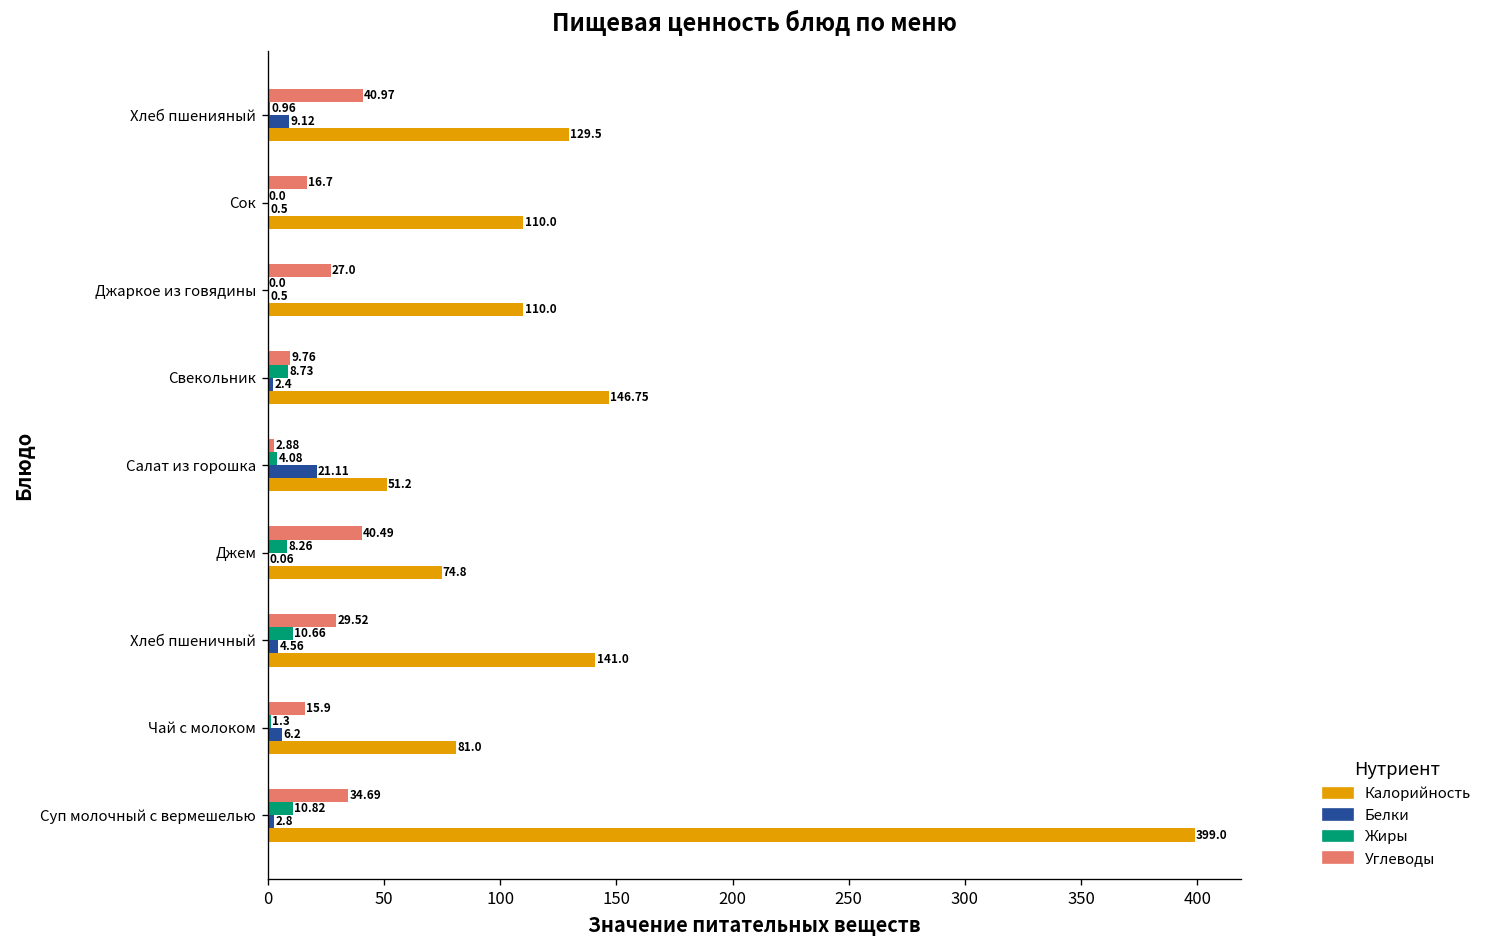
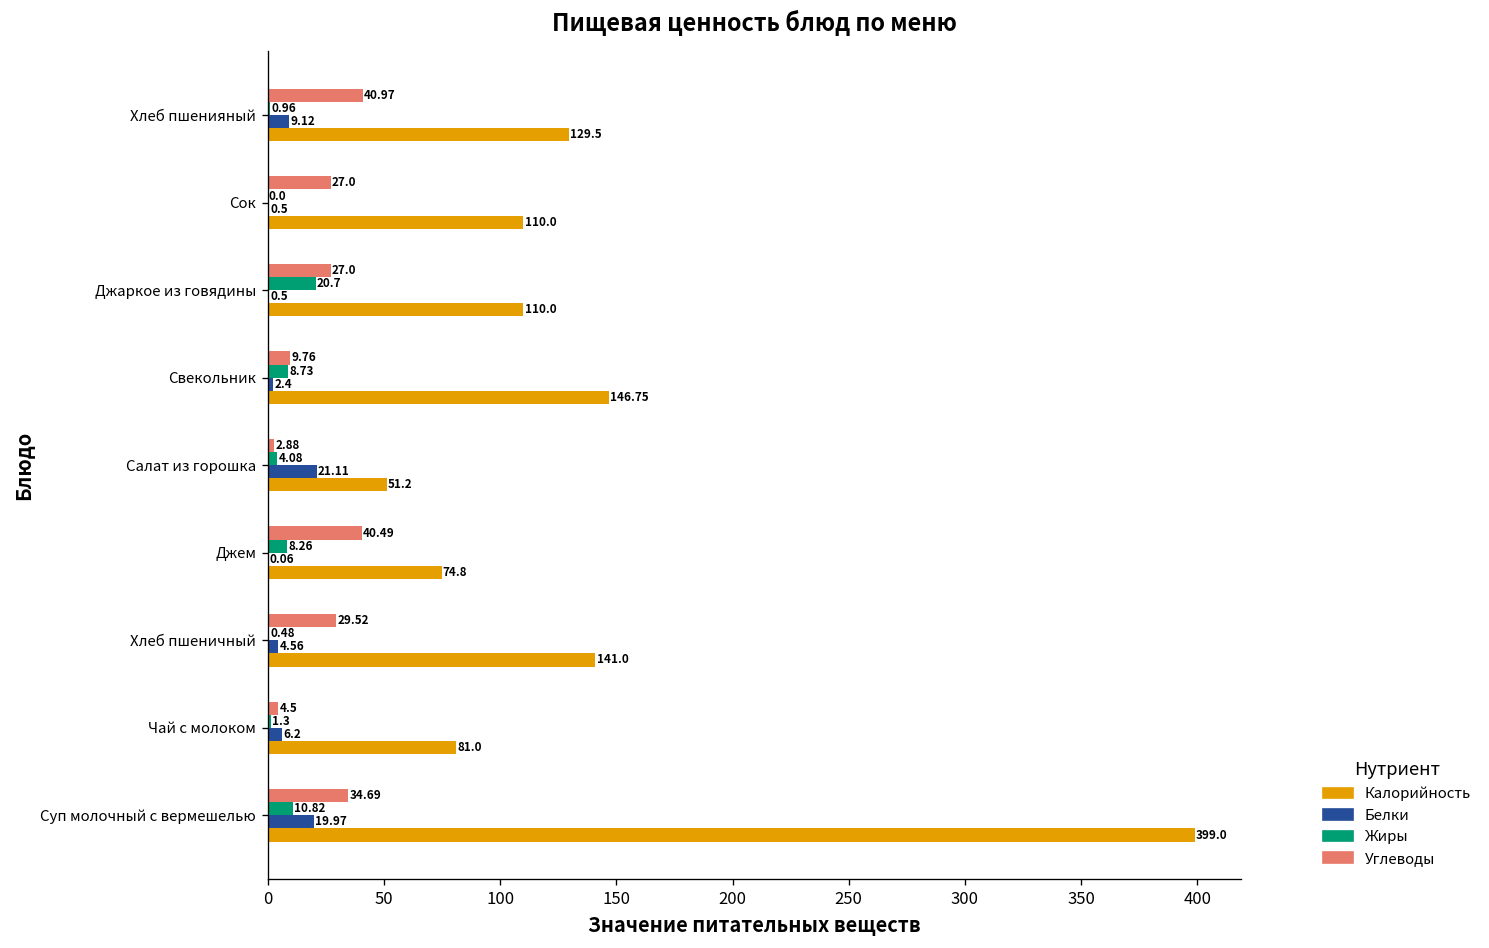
  {
    "Калорийность": {
      "Хлеб пшенияный": 129.5,
      "Сок": 110.0,
      "Джаркое из говядины": 110.0,
      "Свекольник": 146.75,
      "Салат из горошка": 51.2,
      "Джем": 74.8,
      "Хлеб пшеничный": 141.0,
      "Чай с молоком": 81.0,
      "Суп молочный с вермешелью": 399.0
    },
    "Белки": {
      "Хлеб пшенияный": 9.12,
      "Сок": 0.5,
      "Джаркое из говядины": 0.5,
      "Свекольник": 2.4,
      "Салат из горошка": 21.11,
      "Джем": 0.06,
      "Хлеб пшеничный": 4.56,
      "Чай с молоком": 6.2,
-     "Суп молочный с вермешелью": 2.8
+     "Суп молочный с вермешелью": 19.97
    },
    "Жиры": {
      "Хлеб пшенияный": 0.96,
      "Сок": 0.0,
-     "Джаркое из говядины": 0.0,
+     "Джаркое из говядины": 20.7,
      "Свекольник": 8.73,
      "Салат из горошка": 4.08,
      "Джем": 8.26,
-     "Хлеб пшеничный": 10.66,
+     "Хлеб пшеничный": 0.48,
      "Чай с молоком": 1.3,
      "Суп молочный с вермешелью": 10.82
    },
    "Углеводы": {
      "Хлеб пшенияный": 40.97,
-     "Сок": 16.7,
+     "Сок": 27.0,
      "Джаркое из говядины": 27.0,
      "Свекольник": 9.76,
      "Салат из горошка": 2.88,
      "Джем": 40.49,
      "Хлеб пшеничный": 29.52,
-     "Чай с молоком": 15.9,
+     "Чай с молоком": 4.5,
      "Суп молочный с вермешелью": 34.69
    }
  }
